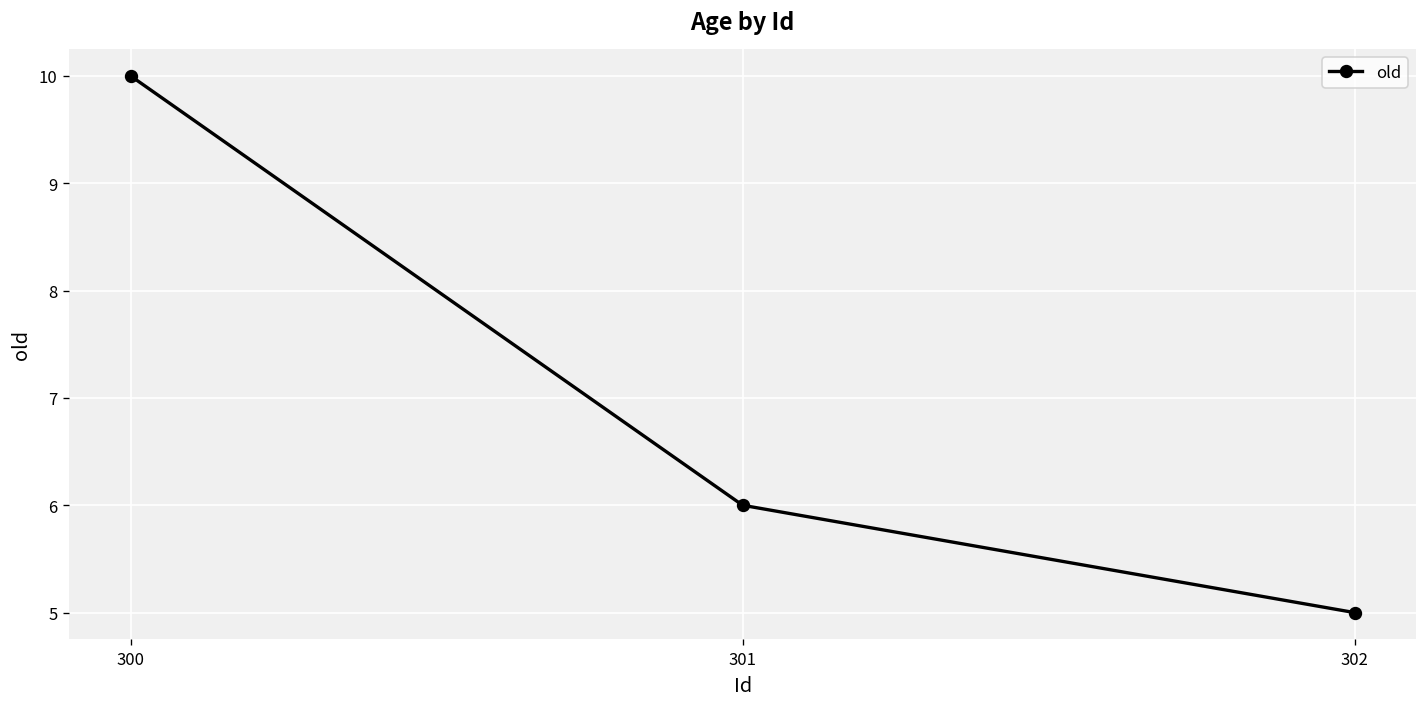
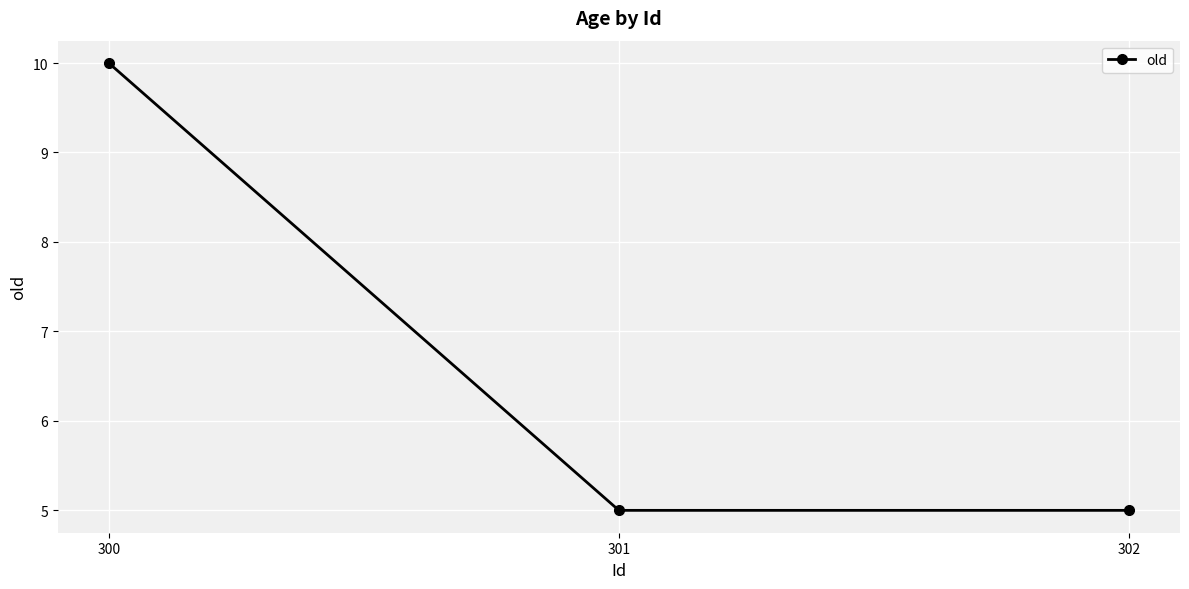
  {
    "300": 10,
-   "301": 6,
+   "301": 5,
    "302": 5
  }
